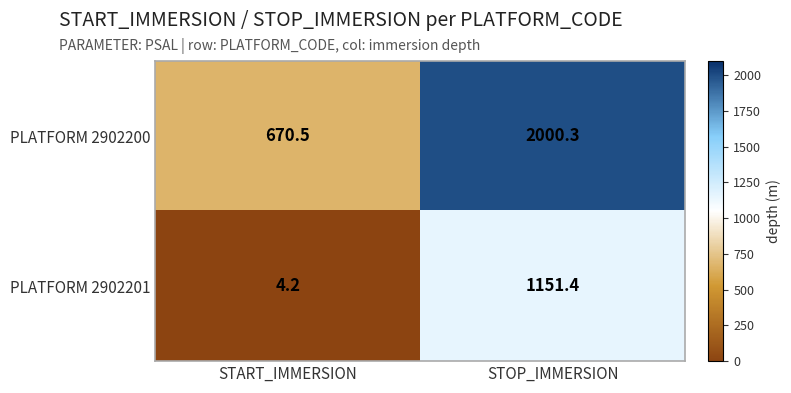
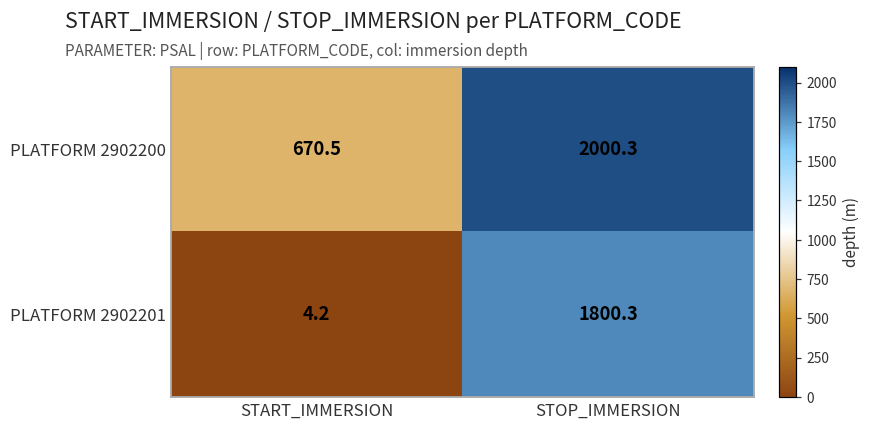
  {
    "PLATFORM 2902200": {
      "START_IMMERSION": 670.5,
      "STOP_IMMERSION": 2000.3
    },
    "PLATFORM 2902201": {
      "START_IMMERSION": 4.2,
-     "STOP_IMMERSION": 1151.4
+     "STOP_IMMERSION": 1800.3
    }
  }
